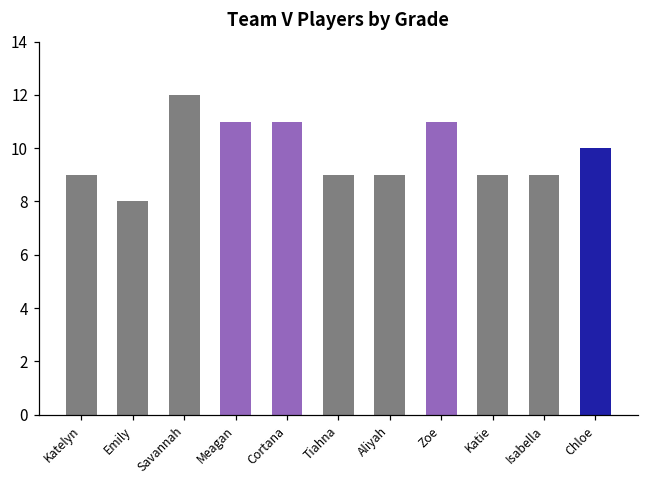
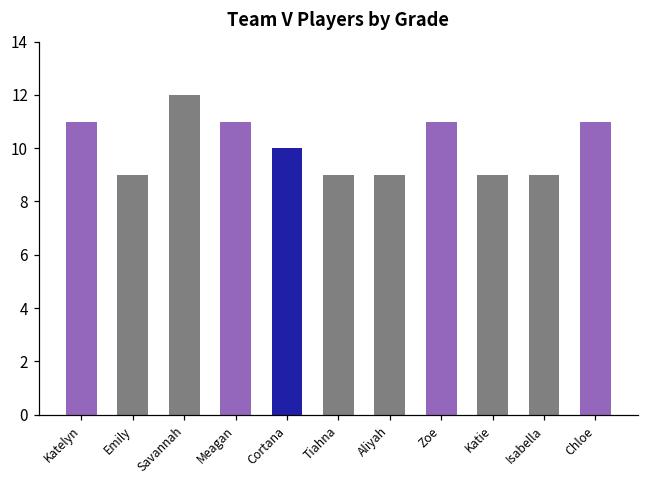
  {
-   "Katelyn": 9,
-   "Emily": 8,
+   "Katelyn": 11,
+   "Emily": 9,
    "Savannah": 12,
    "Meagan": 11,
-   "Cortana": 11,
+   "Cortana": 10,
    "Tiahna": 9,
    "Aliyah": 9,
    "Zoe": 11,
    "Katie": 9,
    "Isabella": 9,
-   "Chloe": 10
+   "Chloe": 11
  }
